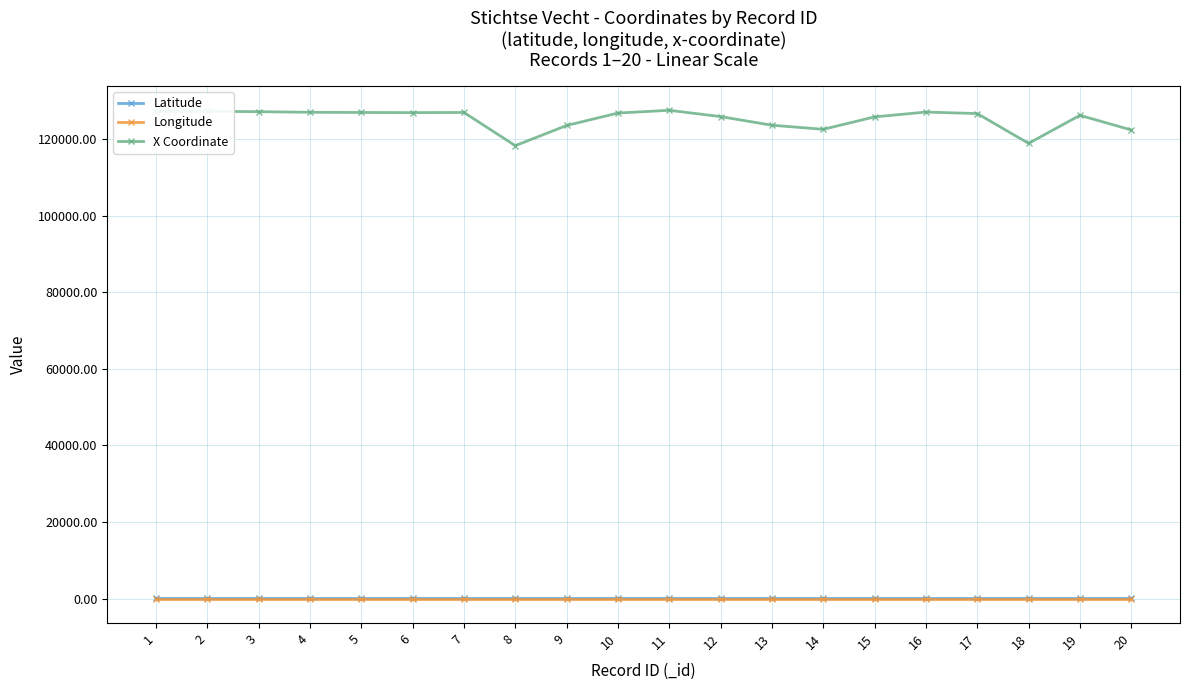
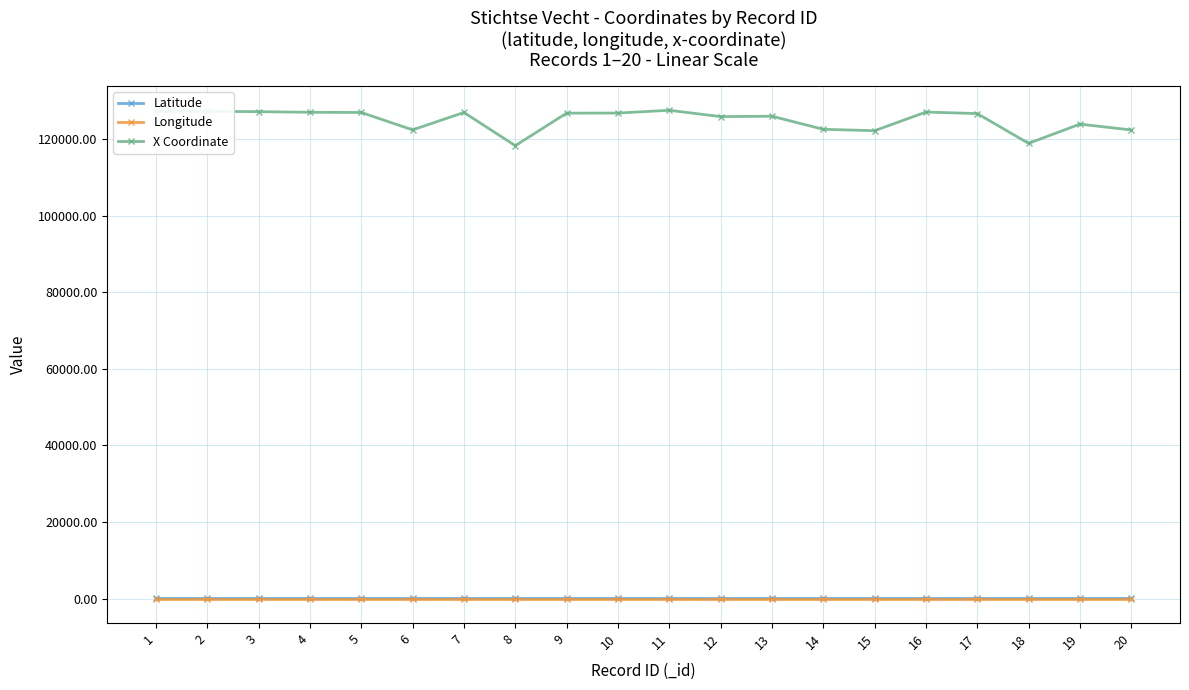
  {
    "X Coordinate": {
      "3": 127000,
      "4": 127000,
      "5": 127000,
-     "6": 127000,
+     "6": 122000,
      "7": 127000,
      "8": 118000,
-     "9": 124000,
+     "9": 127000,
      "10": 127000,
      "11": 127000,
      "12": 126000,
-     "13": 124000,
+     "13": 126000,
      "14": 123000,
-     "15": 126000,
+     "15": 122000,
      "16": 127000,
      "17": 127000,
      "18": 119000,
-     "19": 126000,
+     "19": 124000,
      "20": 122000
    }
  }
